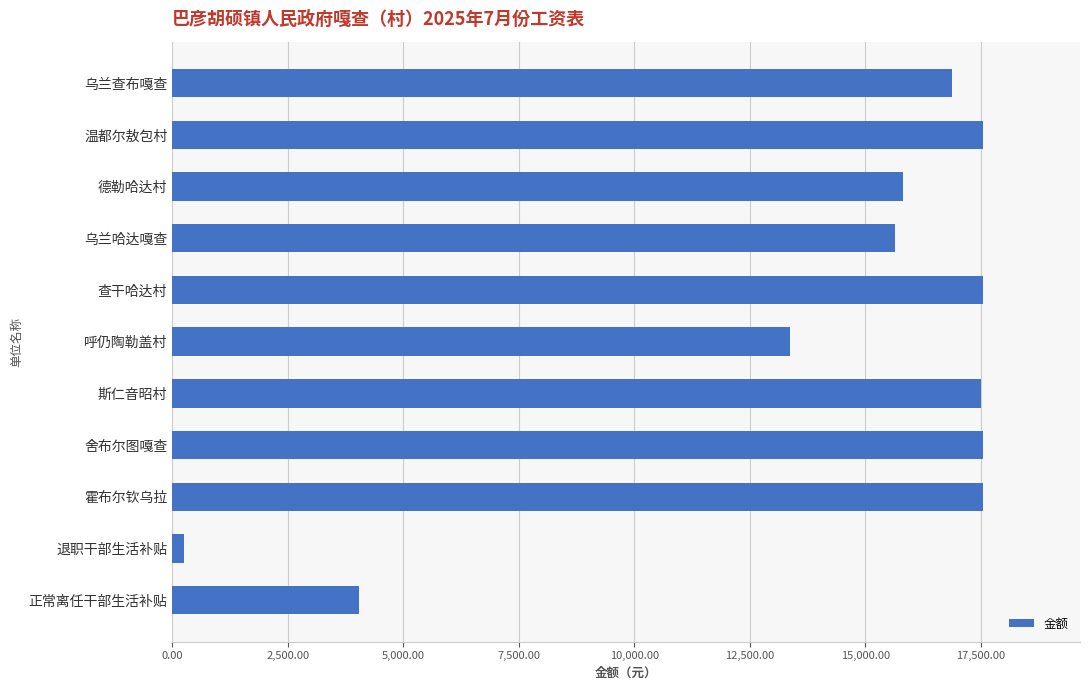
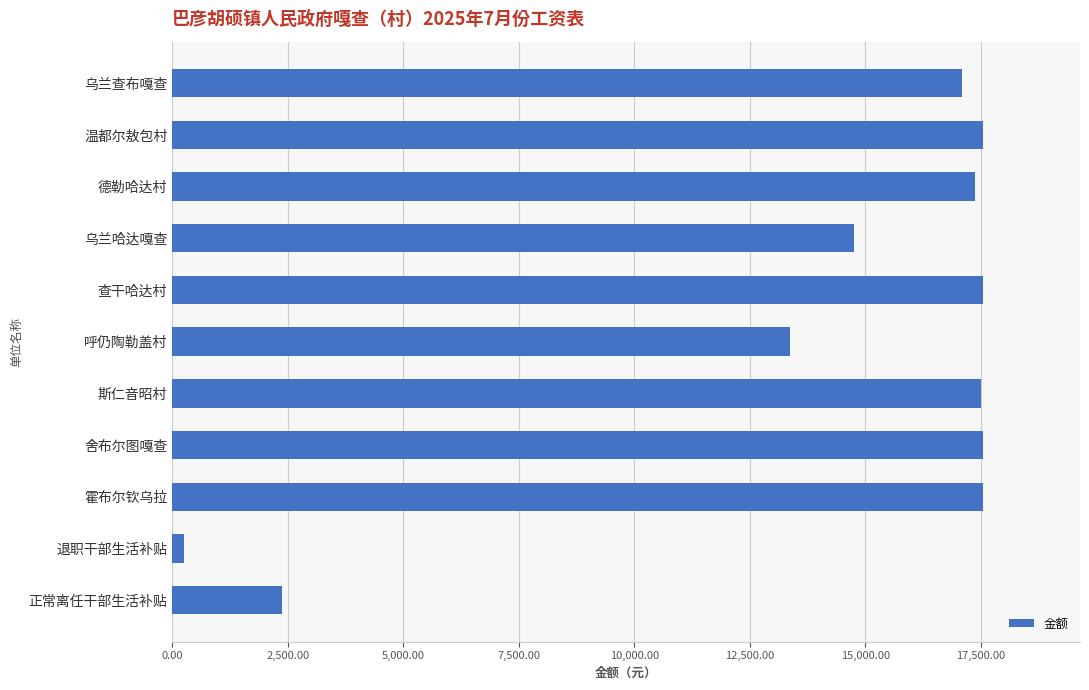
  {
-   "乌兰查布嘎查": "16,900",
+   "乌兰查布嘎查": "17,100",
    "温都尔敖包村": "17,500",
-   "德勒哈达村": "15,800",
-   "乌兰哈达嘎查": "15,600",
+   "德勒哈达村": "17,400",
+   "乌兰哈达嘎查": "14,800",
    "查干哈达村": "17,500",
    "呼仍陶勒盖村": "13,400",
    "斯仁音昭村": "17,500",
    "舍布尔图嘎查": "17,500",
    "霍布尔钦乌拉": "17,500",
    "退职干部生活补贴": "300",
-   "正常离任干部生活补贴": "4,100"
+   "正常离任干部生活补贴": "2,400"
  }
